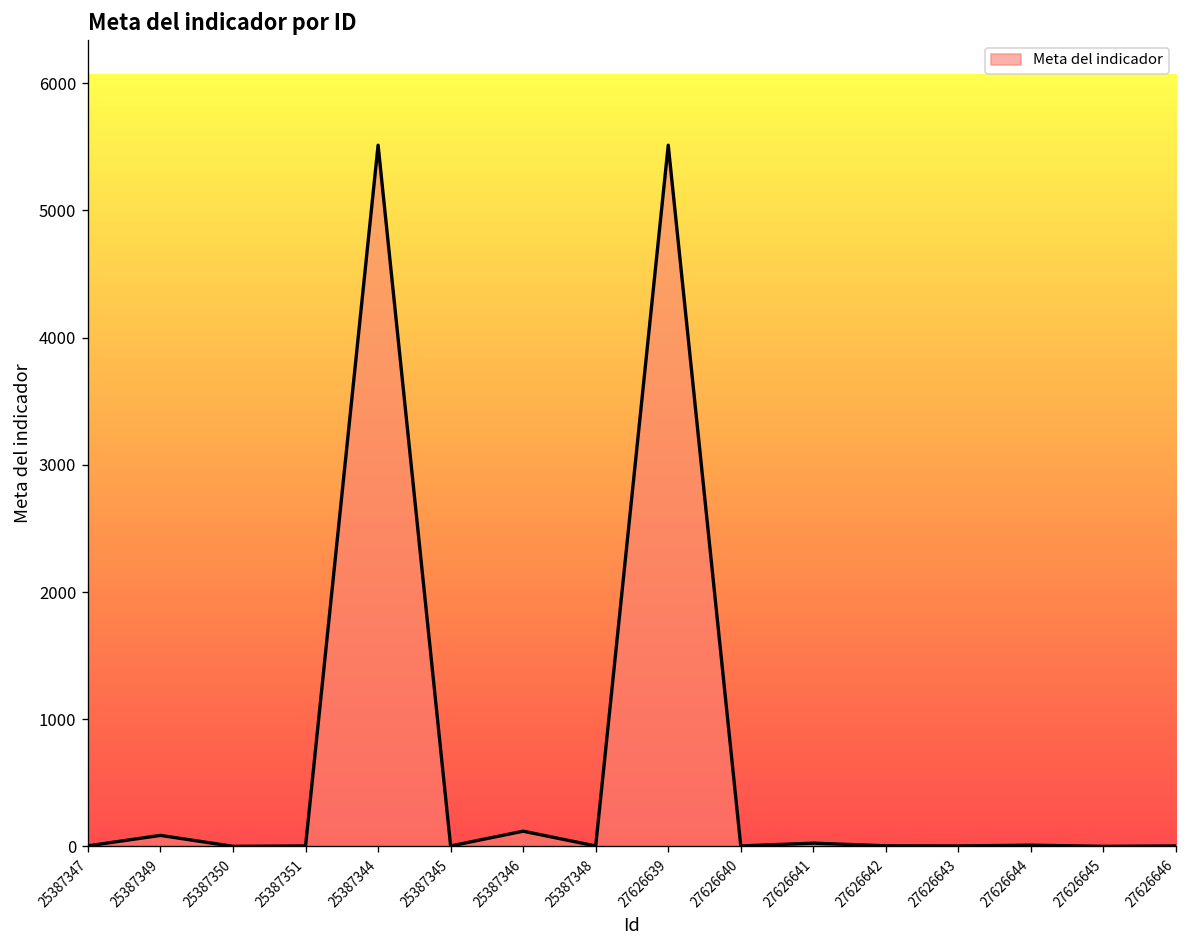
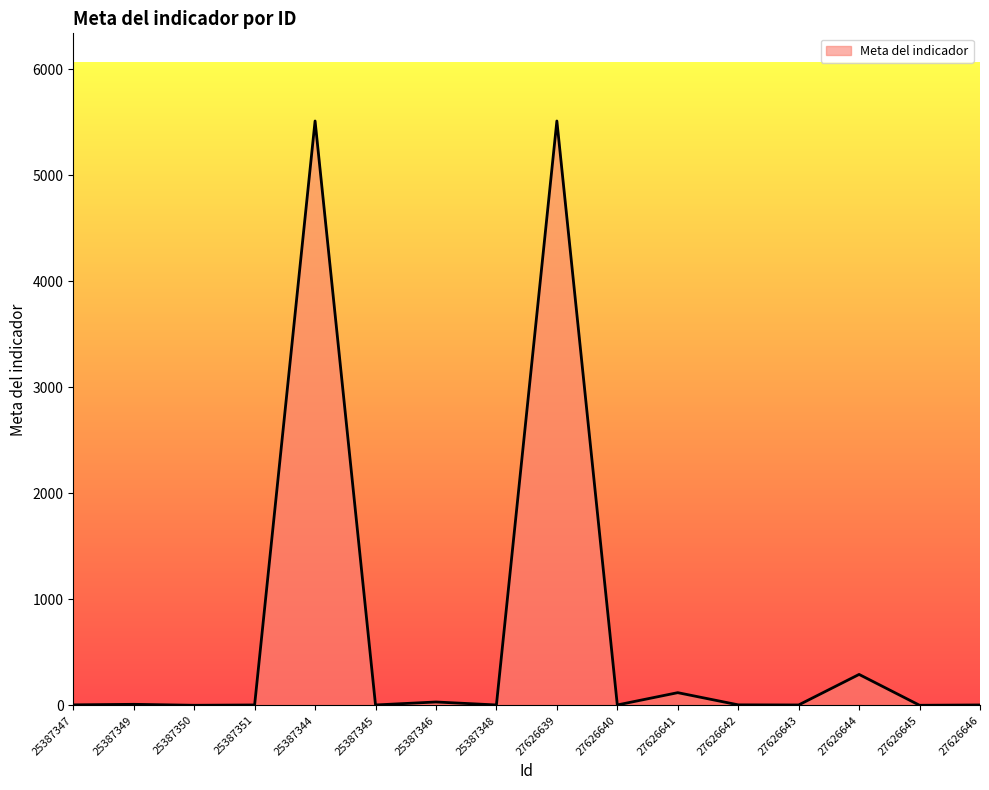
  {
    "25387347": 10,
-   "25387349": 90,
+   "25387349": 10,
    "25387350": 0,
    "25387351": 0,
    "25387344": 5510,
    "25387345": 0,
-   "25387346": 120,
+   "25387346": 30,
    "25387348": 0,
    "27626639": 5510,
    "27626640": 0,
-   "27626641": 30,
+   "27626641": 120,
    "27626642": 10,
    "27626643": 0,
-   "27626644": 10,
+   "27626644": 290,
    "27626645": 0,
    "27626646": 0
  }
